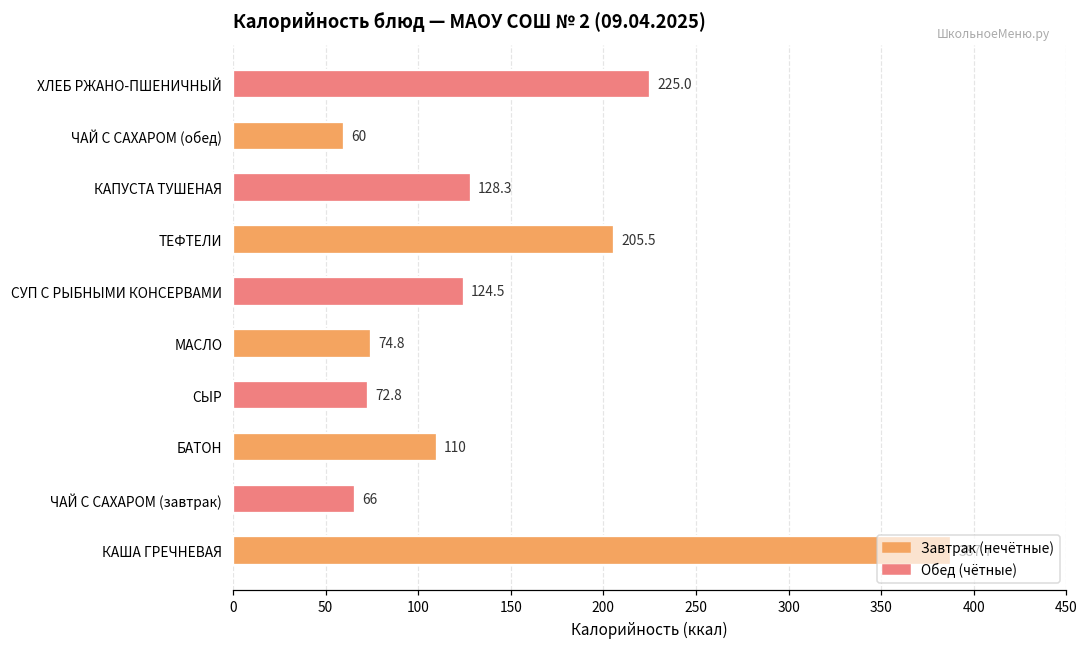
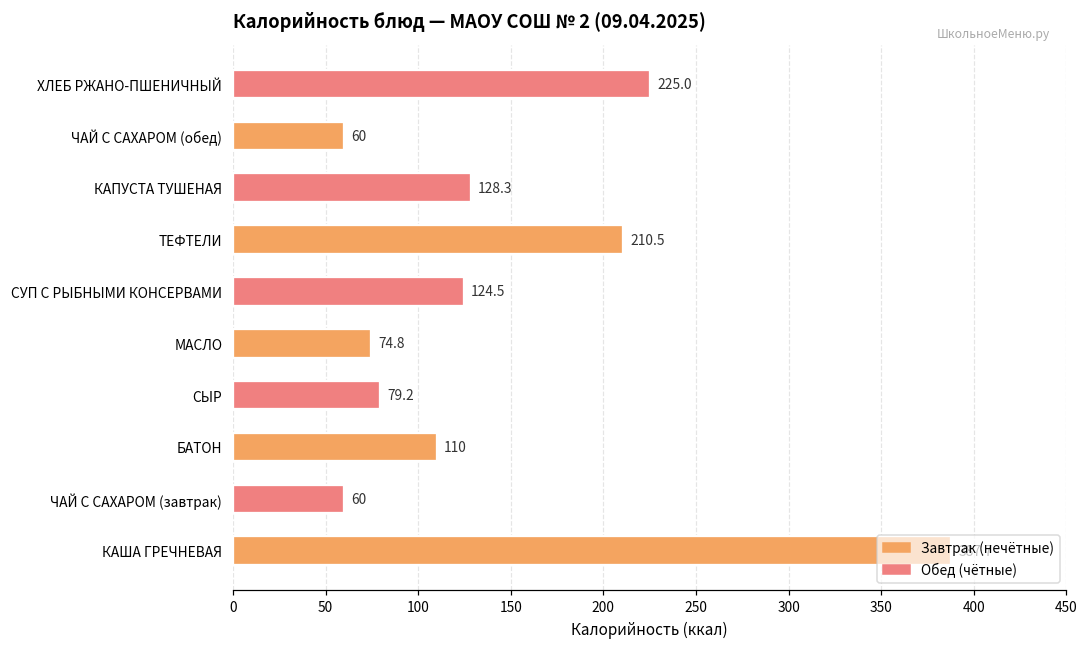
  {
    "ХЛЕБ РЖАНО-ПШЕНИЧНЫЙ": 225.0,
    "ЧАЙ С САХАРОМ (обед)": 60,
    "КАПУСТА ТУШЕНАЯ": 128.3,
-   "ТЕФТЕЛИ": 205.5,
+   "ТЕФТЕЛИ": 210.5,
    "СУП С РЫБНЫМИ КОНСЕРВАМИ": 124.5,
    "МАСЛО": 74.8,
-   "СЫР": 72.8,
+   "СЫР": 79.2,
    "БАТОН": 110,
-   "ЧАЙ С САХАРОМ (завтрак)": 66
+   "ЧАЙ С САХАРОМ (завтрак)": 60
  }
